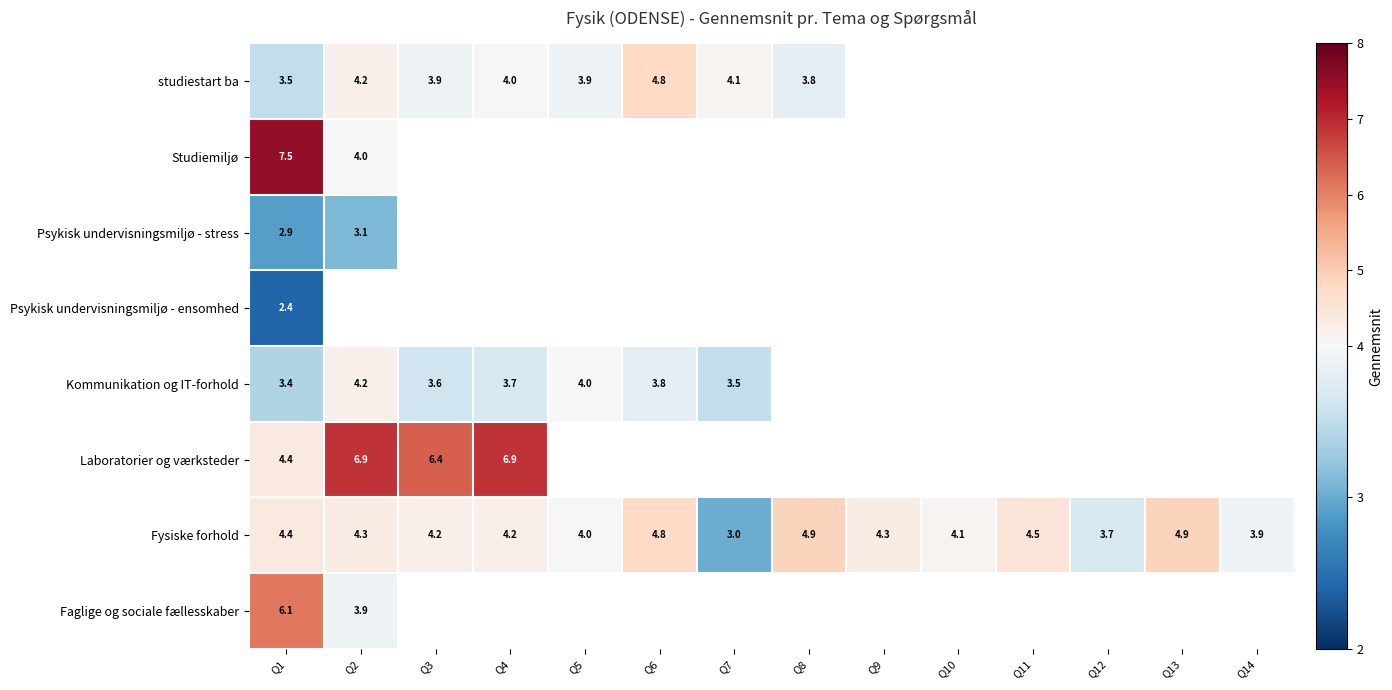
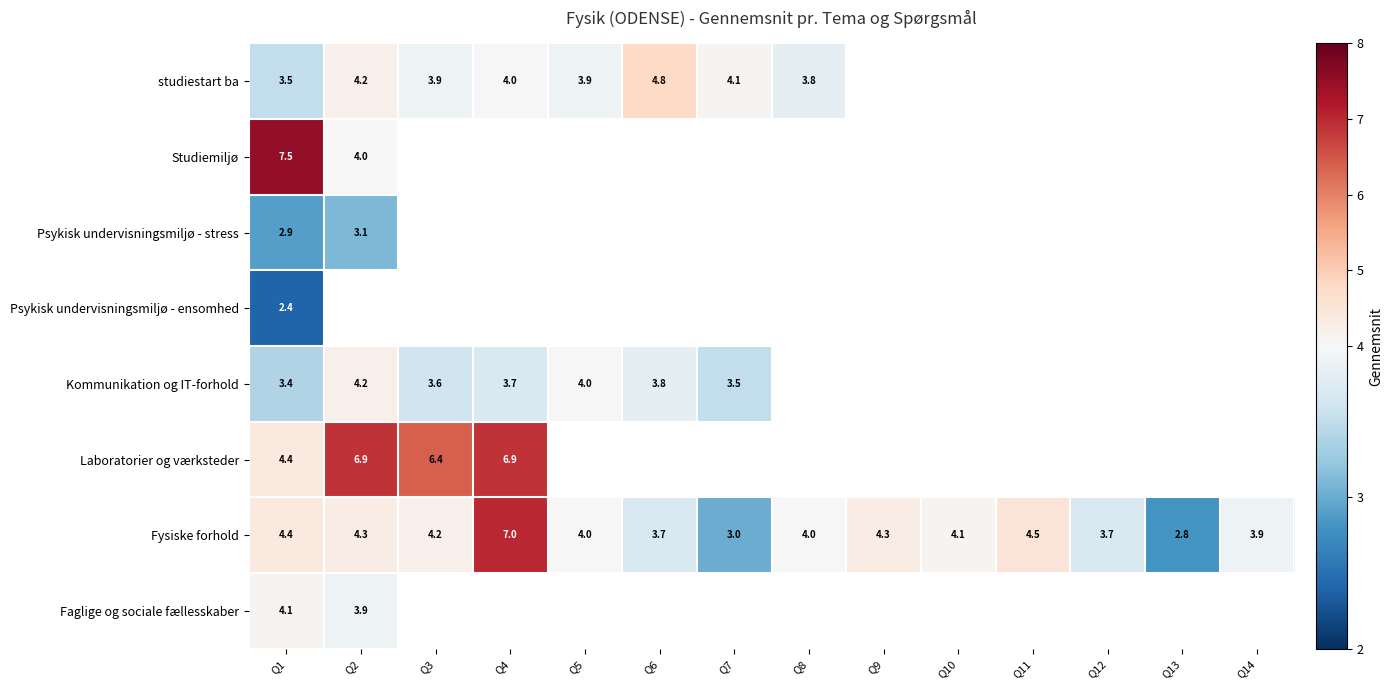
  {
    "studiestart ba": {
      "Q1": 3.5,
      "Q2": 4.2,
      "Q3": 3.9,
      "Q4": 4.0,
      "Q5": 3.9,
      "Q6": 4.8,
      "Q7": 4.1,
      "Q8": 3.8
    },
    "Studiemiljø": {
      "Q1": 7.5,
      "Q2": 4.0
    },
    "Psykisk undervisningsmiljø - stress": {
      "Q1": 2.9,
      "Q2": 3.1
    },
    "Psykisk undervisningsmiljø - ensomhed": {
      "Q1": 2.4
    },
    "Kommunikation og IT-forhold": {
      "Q1": 3.4,
      "Q2": 4.2,
      "Q3": 3.6,
      "Q4": 3.7,
      "Q5": 4.0,
      "Q6": 3.8,
      "Q7": 3.5
    },
    "Laboratorier og værksteder": {
      "Q1": 4.4,
      "Q2": 6.9,
      "Q3": 6.4,
      "Q4": 6.9
    },
    "Fysiske forhold": {
      "Q1": 4.4,
      "Q2": 4.3,
      "Q3": 4.2,
-     "Q4": 4.2,
+     "Q4": 7.0,
      "Q5": 4.0,
-     "Q6": 4.8,
+     "Q6": 3.7,
      "Q7": 3.0,
-     "Q8": 4.9,
+     "Q8": 4.0,
      "Q9": 4.3,
      "Q10": 4.1,
      "Q11": 4.5,
      "Q12": 3.7,
-     "Q13": 4.9,
+     "Q13": 2.8,
      "Q14": 3.9
    },
    "Faglige og sociale fællesskaber": {
-     "Q1": 6.1,
+     "Q1": 4.1,
      "Q2": 3.9
    }
  }
